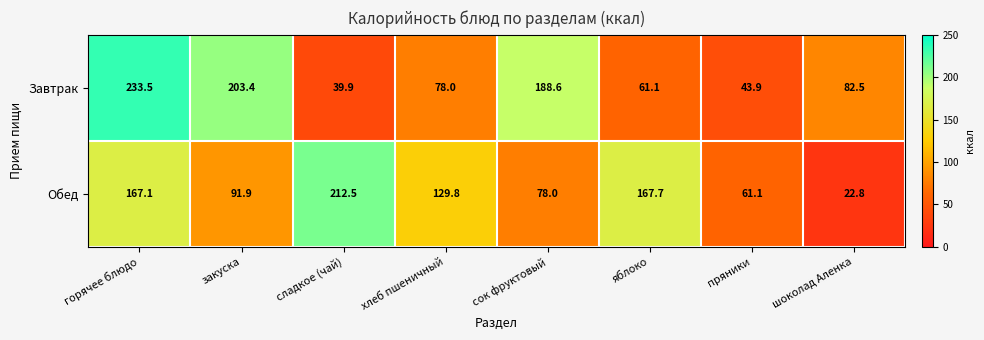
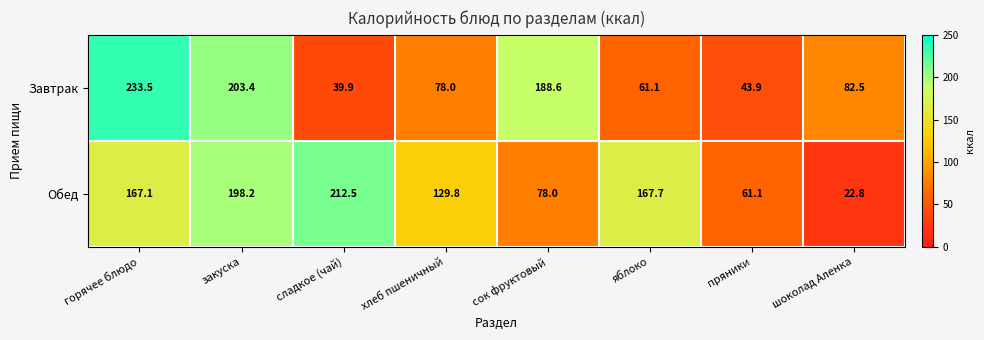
  {
    "Завтрак": {
      "горячее блюдо": 233.5,
      "закуска": 203.4,
      "сладкое (чай)": 39.9,
      "хлеб пшеничный": 78.0,
      "сок фруктовый": 188.6,
      "яблоко": 61.1,
      "пряники": 43.9,
      "шоколад Аленка": 82.5
    },
    "Обед": {
      "горячее блюдо": 167.1,
-     "закуска": 91.9,
+     "закуска": 198.2,
      "сладкое (чай)": 212.5,
      "хлеб пшеничный": 129.8,
      "сок фруктовый": 78.0,
      "яблоко": 167.7,
      "пряники": 61.1,
      "шоколад Аленка": 22.8
    }
  }
